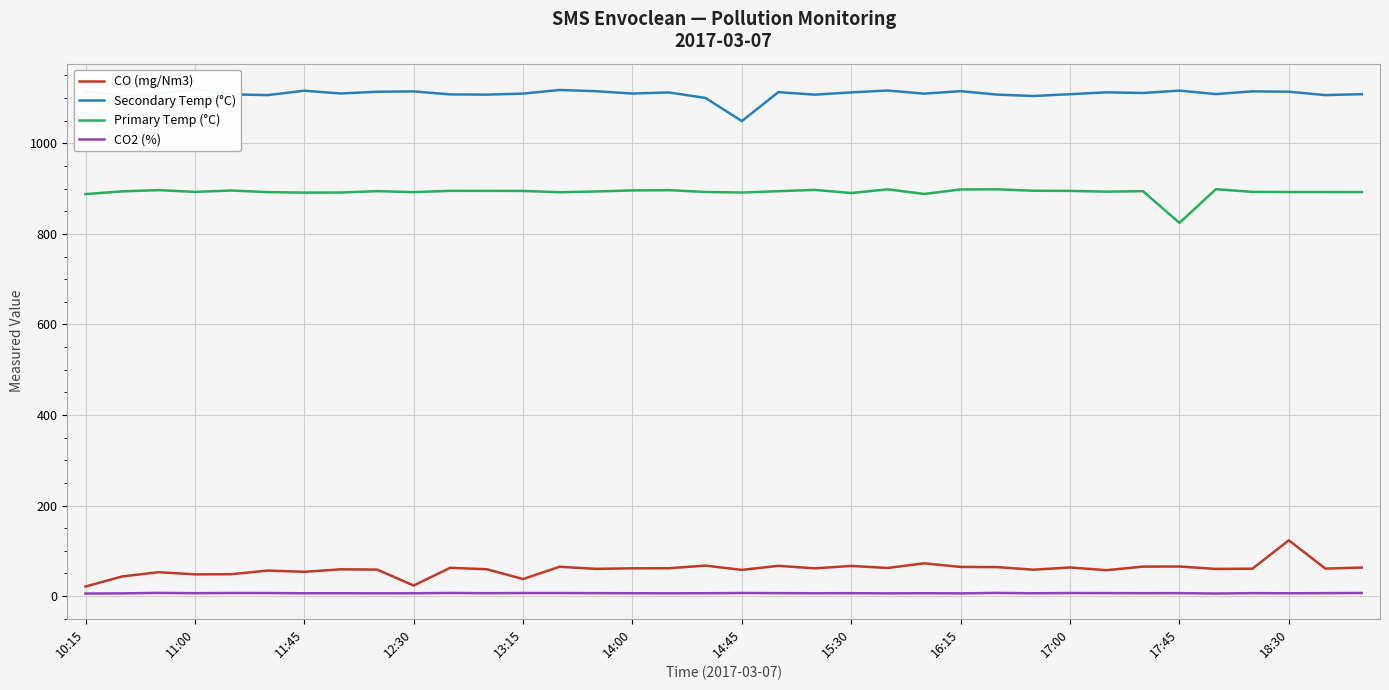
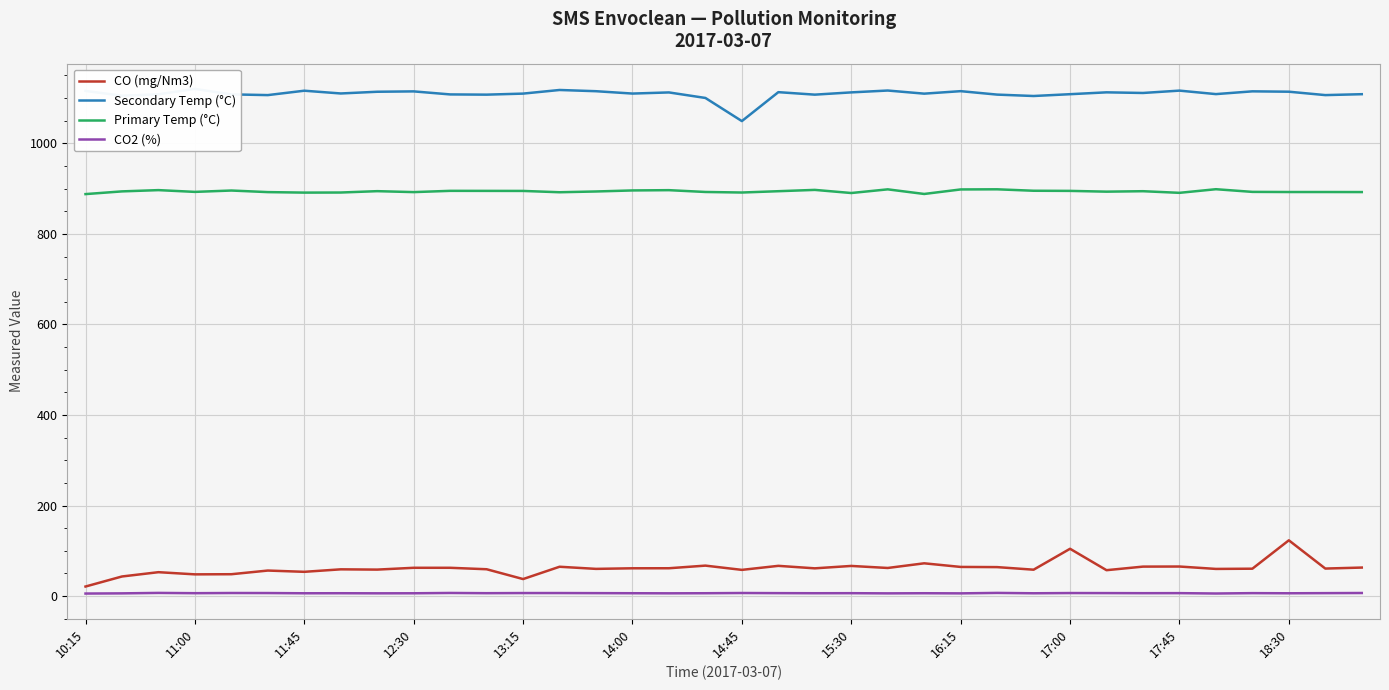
  {
    "CO (mg/Nm3)": {
      "10:15": 20,
      "11:00": 50,
      "11:45": 50,
-     "12:30": 20,
+     "12:30": 60,
      "13:15": 40,
      "14:00": 60,
      "14:45": 60,
      "15:30": 70,
      "16:15": 60,
-     "17:00": 60,
+     "17:00": 100,
      "17:45": 70,
      "18:30": 120
    },
    "Secondary Temp (°C)": {
      "11:45": 1120,
      "12:30": 1110,
      "13:15": 1110,
      "14:00": 1110,
      "14:45": 1050,
      "15:30": 1110,
      "16:15": 1120,
      "17:00": 1110,
      "17:45": 1120,
      "18:30": 1110
    },
    "Primary Temp (°C)": {
      "10:15": 890,
      "11:00": 890,
      "11:45": 890,
      "12:30": 890,
      "13:15": 890,
      "14:00": 900,
      "14:45": 890,
      "15:30": 890,
      "16:15": 900,
      "17:00": 900,
-     "17:45": 820,
+     "17:45": 890,
      "18:30": 890
    },
    "CO2 (%)": {
      "10:15": 10,
      "11:00": 10,
      "11:45": 10,
      "12:30": 10,
      "13:15": 10,
      "14:00": 10,
      "14:45": 10,
      "15:30": 10,
      "16:15": 10,
      "17:00": 10,
      "17:45": 10,
      "18:30": 10
    }
  }
